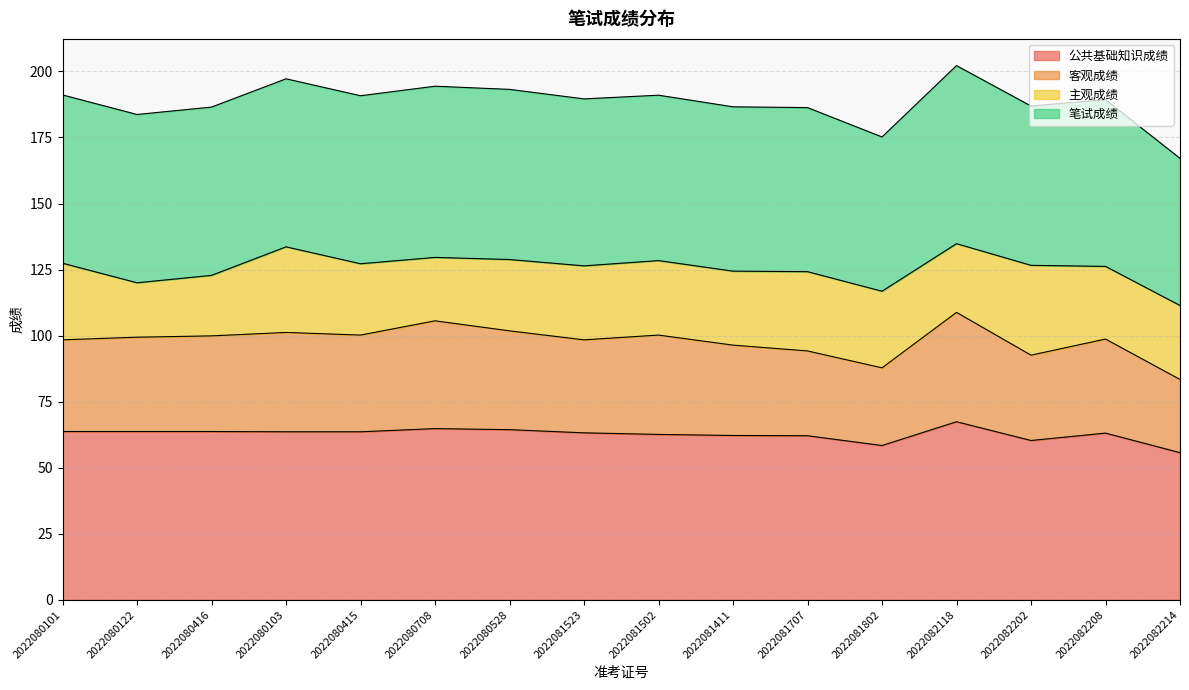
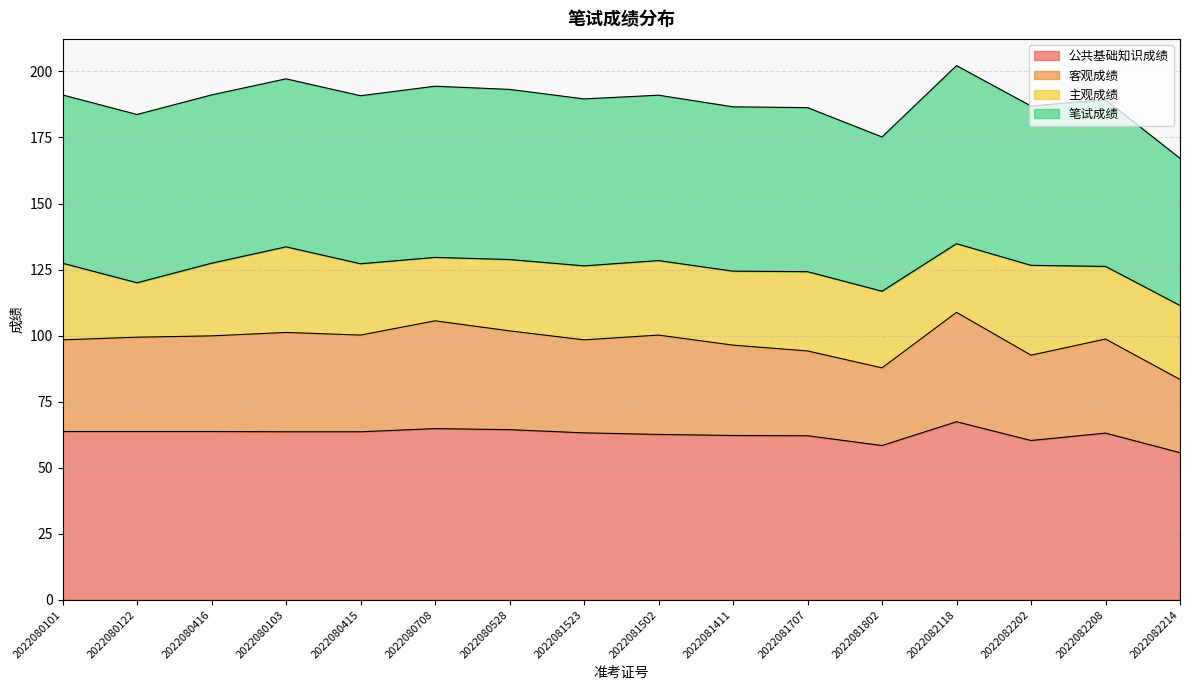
  {
    "主观成绩": {
      "2022080101": 29,
      "2022080122": 21,
-     "2022080416": 23,
+     "2022080416": 28,
      "2022080103": 32,
      "2022080415": 27,
      "2022080708": 24,
      "2022080528": 27,
      "2022081523": 28,
      "2022081502": 28,
      "2022081411": 28,
      "2022081707": 30,
      "2022081802": 29,
      "2022082118": 26,
      "2022082202": 34,
      "2022082208": 28,
      "2022082214": 28
    },
    "笔试成绩": {
      "2022080101": 64,
      "2022080122": 64,
      "2022080416": 64,
      "2022080103": 64,
      "2022080415": 64,
      "2022080708": 65,
      "2022080528": 64,
      "2022081523": 63,
      "2022081502": 63,
      "2022081411": 62,
      "2022081707": 62,
      "2022081802": 58,
      "2022082118": 67,
      "2022082214": 56
    }
  }
